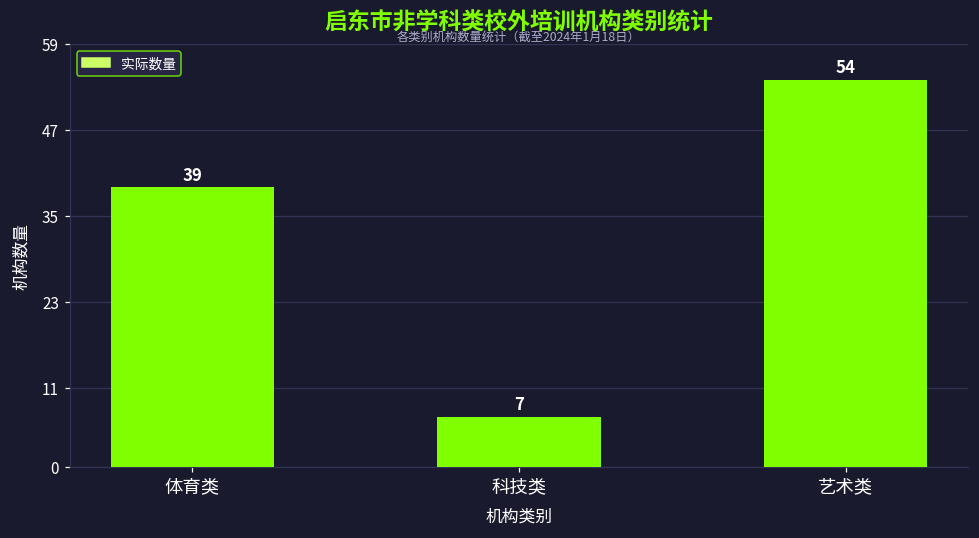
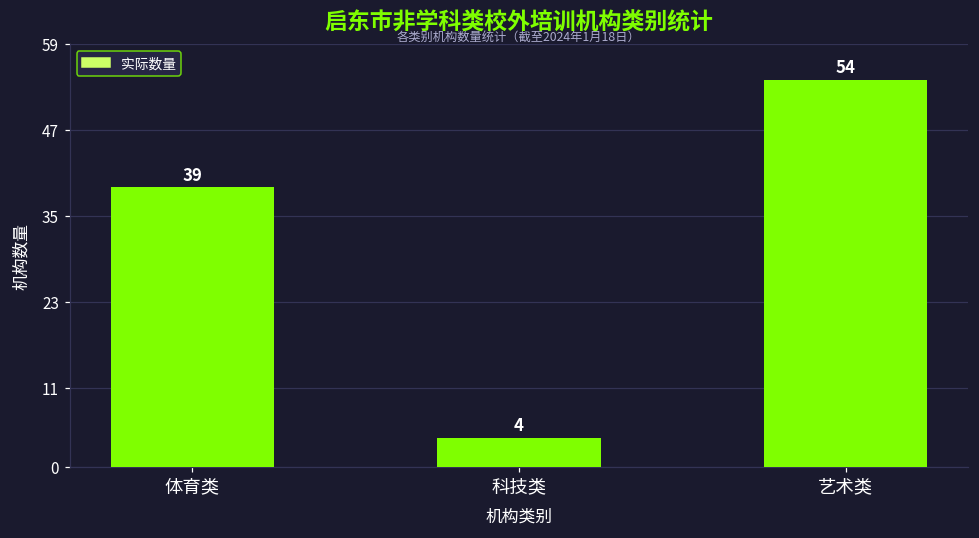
  {
    "体育类": 39,
-   "科技类": 7,
+   "科技类": 4,
    "艺术类": 54
  }
